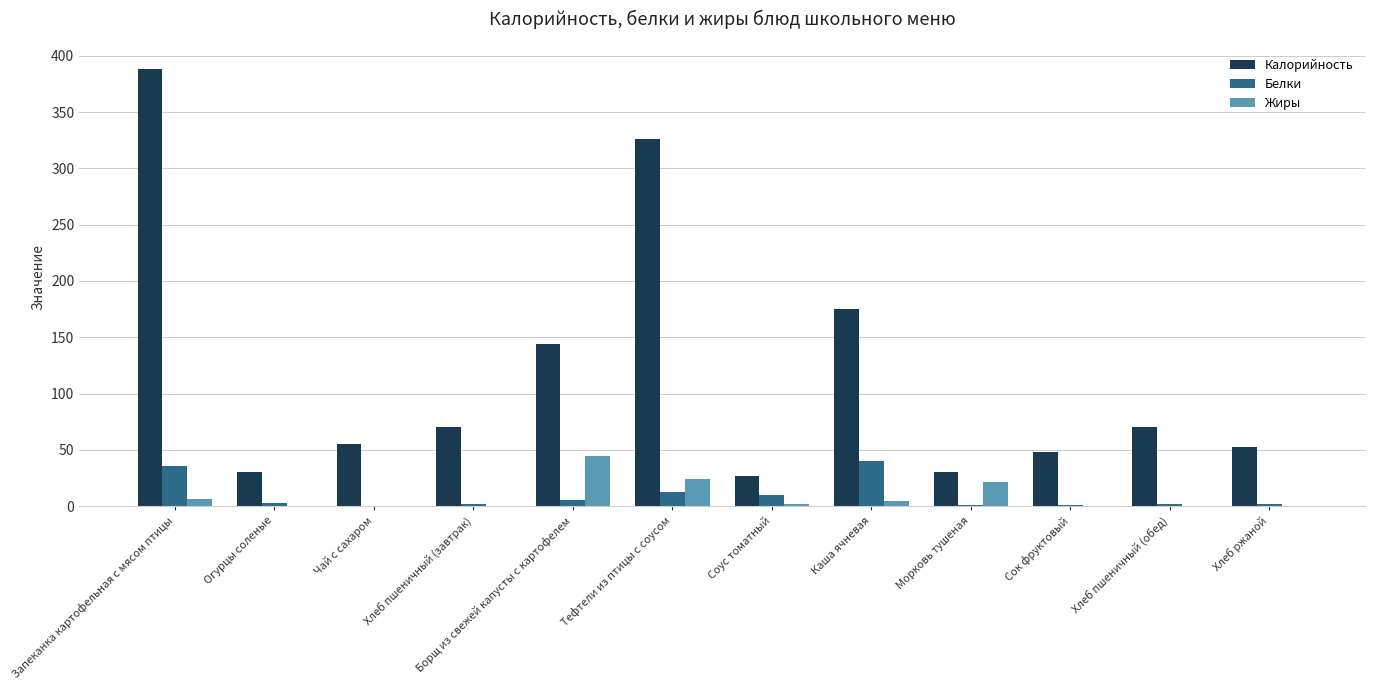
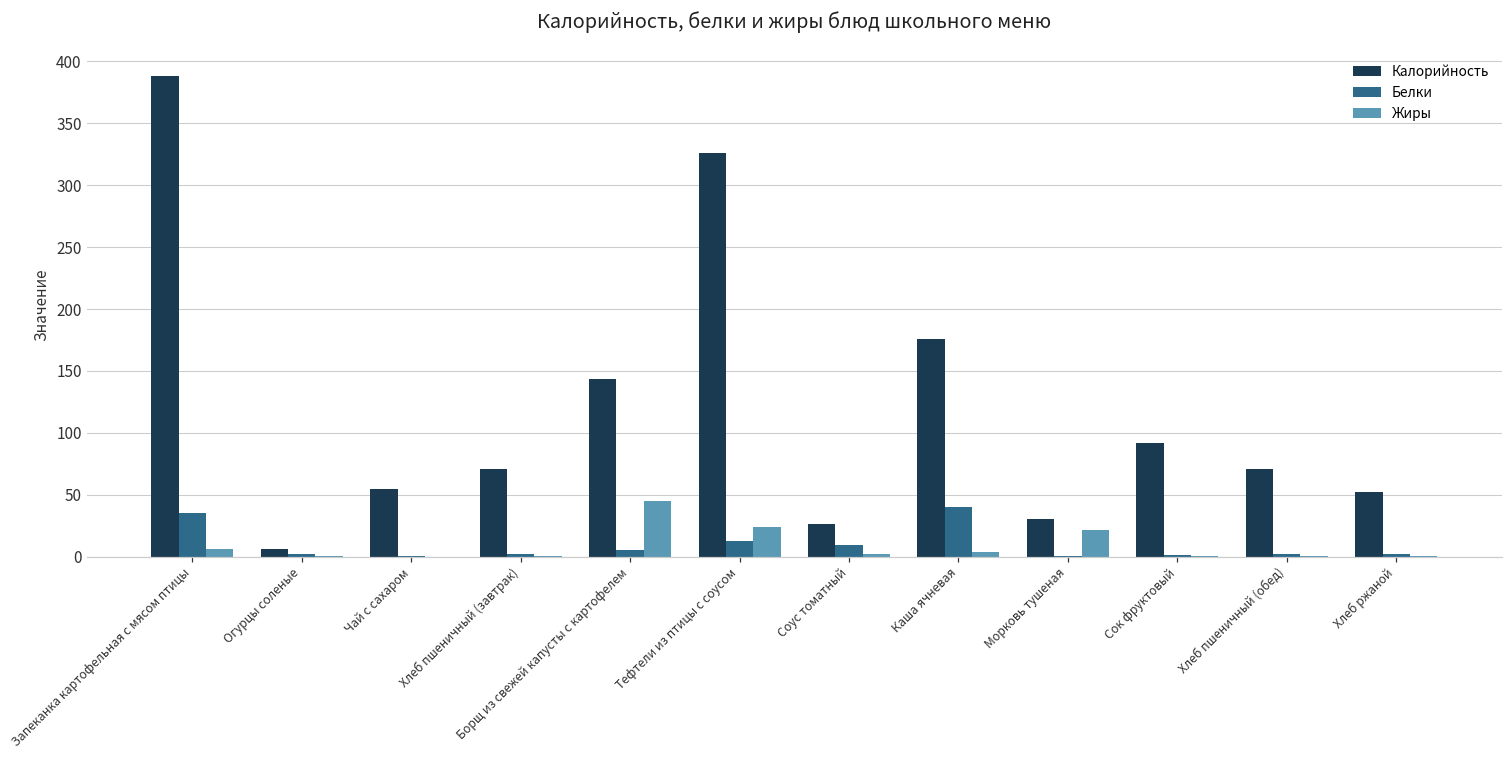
  {
    "Калорийность": {
      "Запеканка картофельная с мясом птицы": 388,
-     "Огурцы соленые": 30,
+     "Огурцы соленые": 6,
      "Чай с сахаром": 55,
      "Хлеб пшеничный (завтрак)": 71,
      "Борщ из свежей капусты с картофелем": 144,
      "Тефтели из птицы с соусом": 326,
      "Соус томатный": 27,
      "Каша ячневая": 175,
      "Морковь тушеная": 30,
-     "Сок фруктовый": 48,
+     "Сок фруктовый": 92,
      "Хлеб пшеничный (обед)": 71,
      "Хлеб ржаной": 52
    },
    "Белки": {
      "Запеканка картофельная с мясом птицы": 36,
      "Огурцы соленые": 3,
      "Хлеб пшеничный (завтрак)": 2,
      "Борщ из свежей капусты с картофелем": 6,
      "Тефтели из птицы с соусом": 13,
      "Соус томатный": 9,
      "Каша ячневая": 40,
      "Хлеб пшеничный (обед)": 2
    },
    "Жиры": {
      "Запеканка картофельная с мясом птицы": 6,
      "Чай с сахаром": 0,
      "Борщ из свежей капусты с картофелем": 45,
      "Тефтели из птицы с соусом": 24,
      "Каша ячневая": 4,
      "Морковь тушеная": 22
    }
  }
